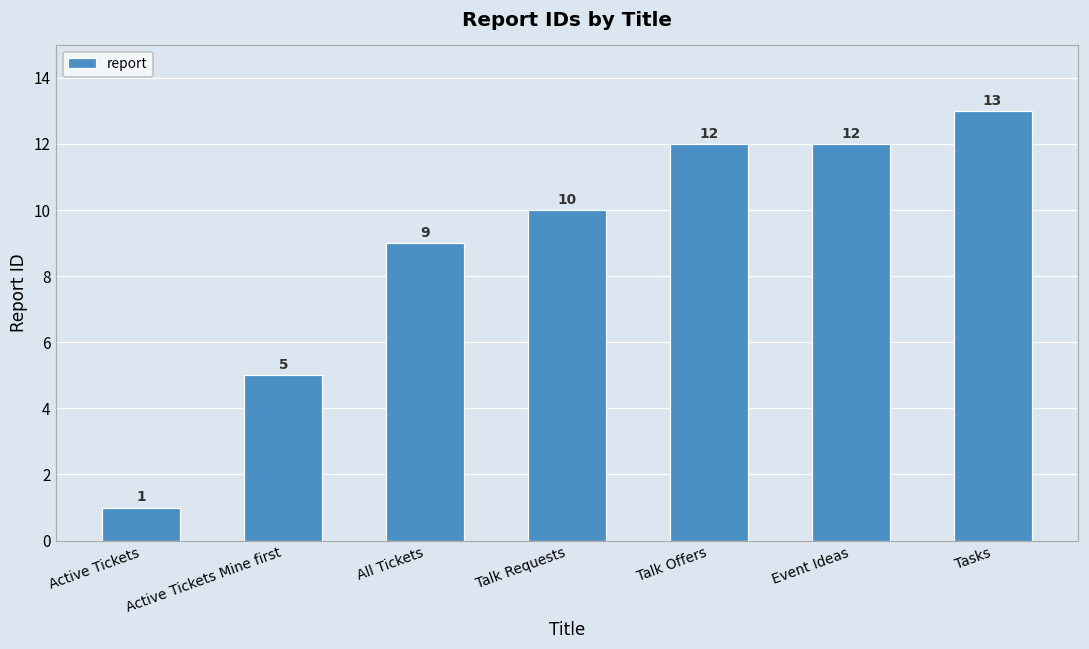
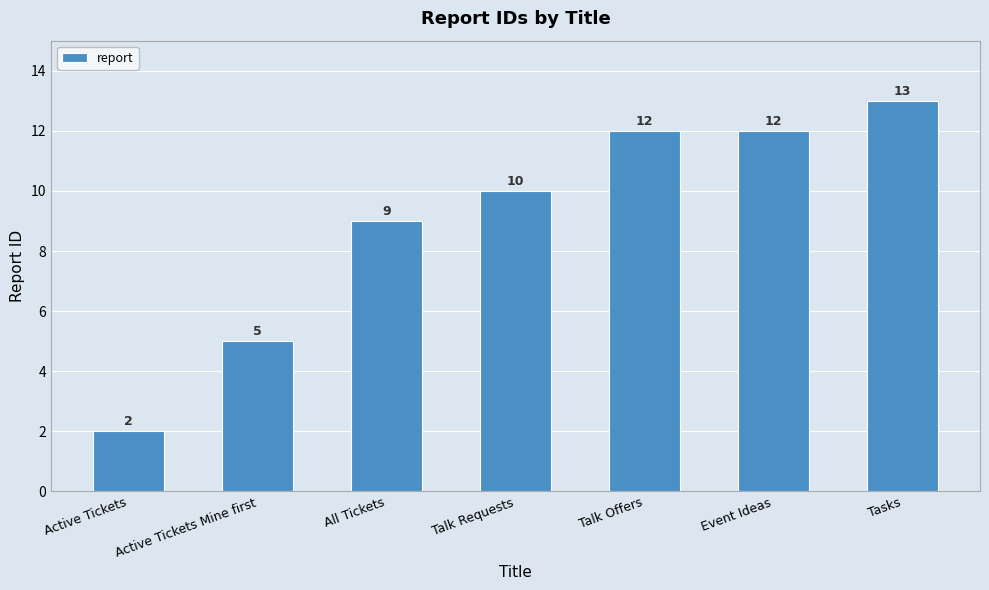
  {
-   "Active Tickets": 1,
+   "Active Tickets": 2,
    "Active Tickets Mine first": 5,
    "All Tickets": 9,
    "Talk Requests": 10,
    "Talk Offers": 12,
    "Event Ideas": 12,
    "Tasks": 13
  }
